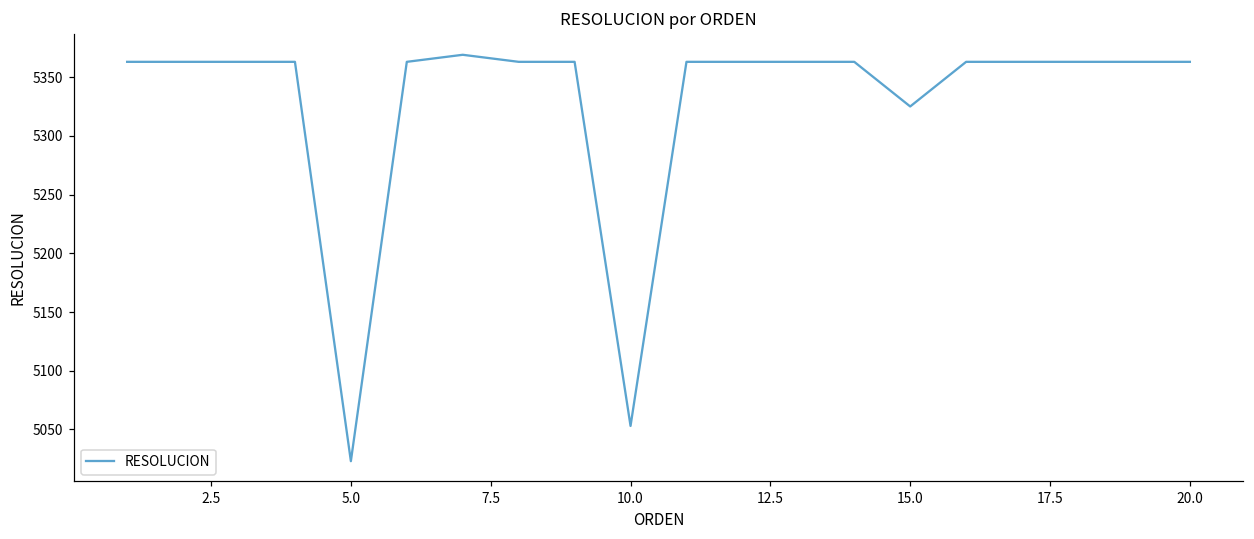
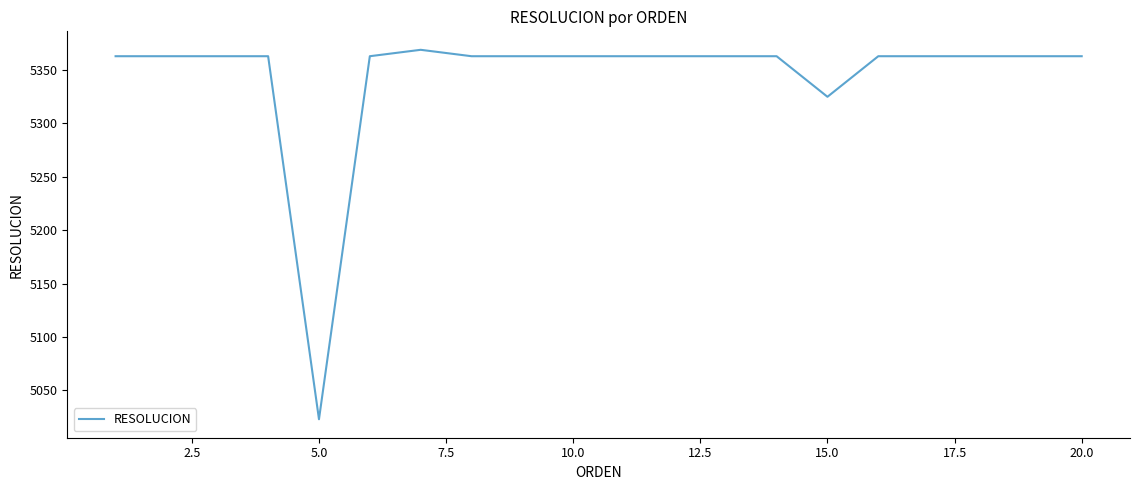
  {
    "5.0": 5023,
-   "10.0": 5053,
+   "10.0": 5363,
    "15.0": 5325,
    "20.0": 5363
  }
